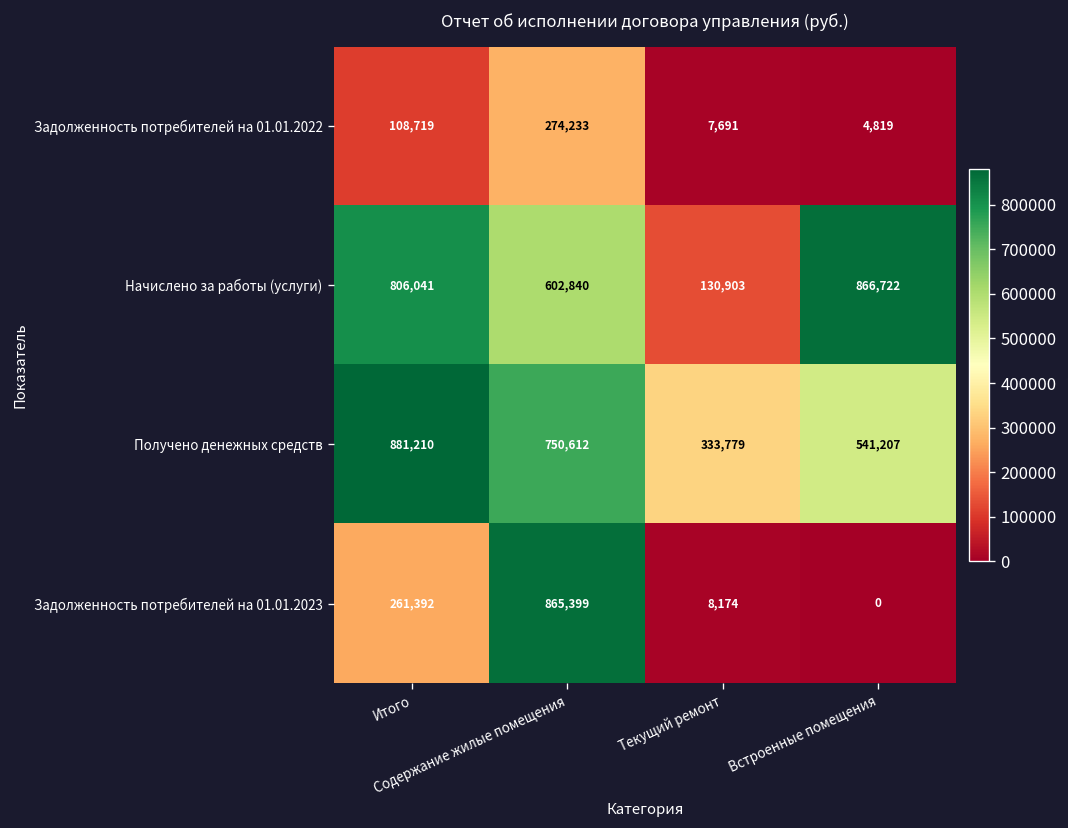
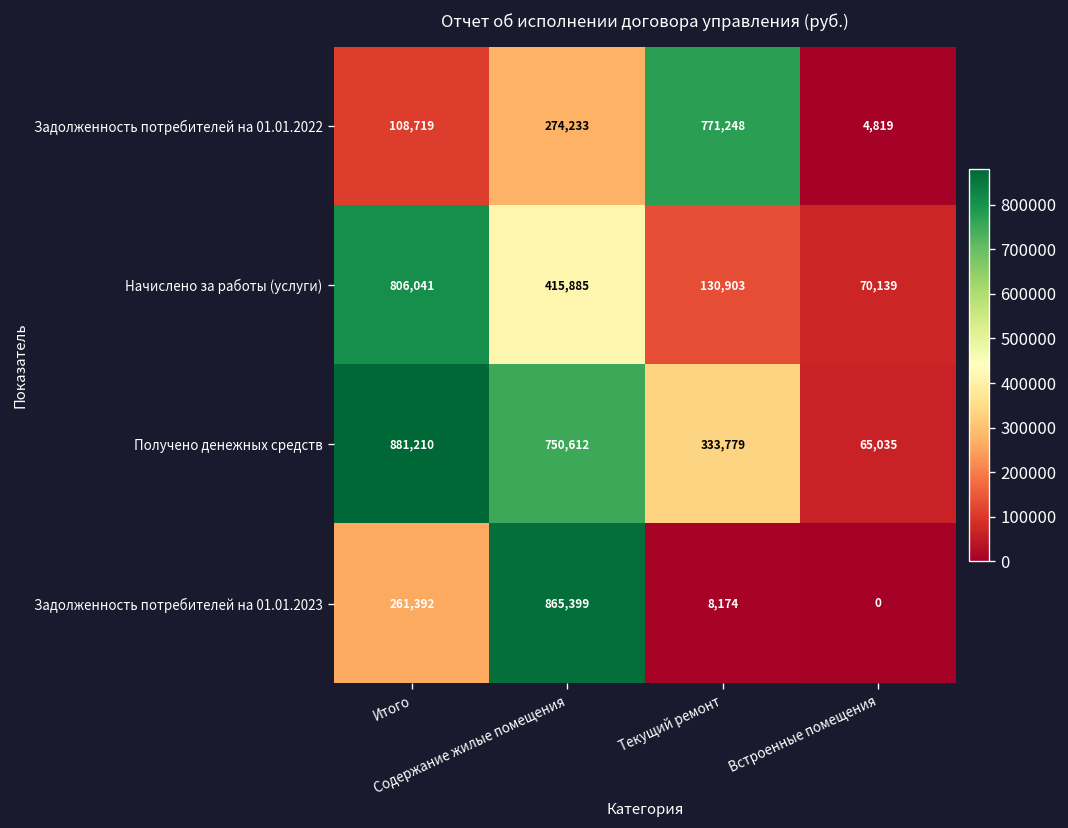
  {
    "Задолженность потребителей на 01.01.2022": {
      "Итого": "108,719",
      "Содержание жилые помещения": "274,233",
-     "Текущий ремонт": "7,691",
+     "Текущий ремонт": "771,248",
      "Встроенные помещения": "4,819"
    },
    "Начислено за работы (услуги)": {
      "Итого": "806,041",
-     "Содержание жилые помещения": "602,840",
+     "Содержание жилые помещения": "415,885",
      "Текущий ремонт": "130,903",
-     "Встроенные помещения": "866,722"
+     "Встроенные помещения": "70,139"
    },
    "Получено денежных средств": {
      "Итого": "881,210",
      "Содержание жилые помещения": "750,612",
      "Текущий ремонт": "333,779",
-     "Встроенные помещения": "541,207"
+     "Встроенные помещения": "65,035"
    },
    "Задолженность потребителей на 01.01.2023": {
      "Итого": "261,392",
      "Содержание жилые помещения": "865,399",
      "Текущий ремонт": "8,174",
      "Встроенные помещения": "0"
    }
  }
